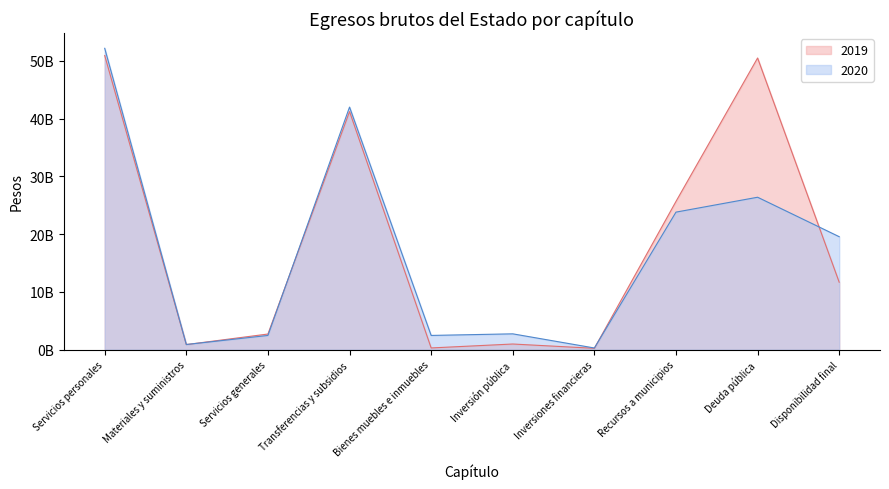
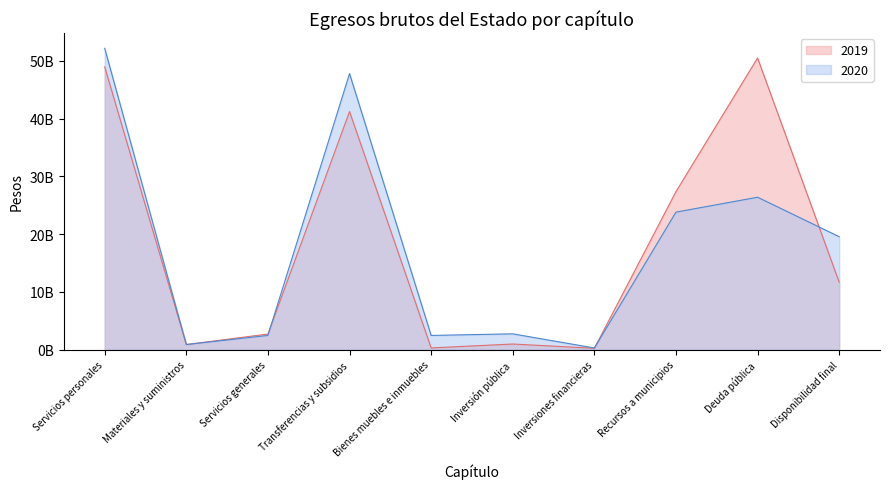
  {
    "2019": {
-     "Servicios personales": 51000000000,
+     "Servicios personales": 49000000000,
      "Transferencias y subsidios": 41000000000,
      "Bienes muebles e inmuebles": 0,
      "Inversión pública": 1000000000,
-     "Recursos a municipios": 26000000000,
+     "Recursos a municipios": 27000000000,
      "Deuda pública": 50000000000,
      "Disponibilidad final": 12000000000
    },
    "2020": {
      "Servicios personales": 52000000000,
-     "Transferencias y subsidios": 42000000000,
+     "Transferencias y subsidios": 48000000000,
      "Bienes muebles e inmuebles": 2000000000,
      "Inversión pública": 3000000000,
      "Recursos a municipios": 24000000000,
      "Deuda pública": 26000000000,
      "Disponibilidad final": 20000000000
    }
  }
